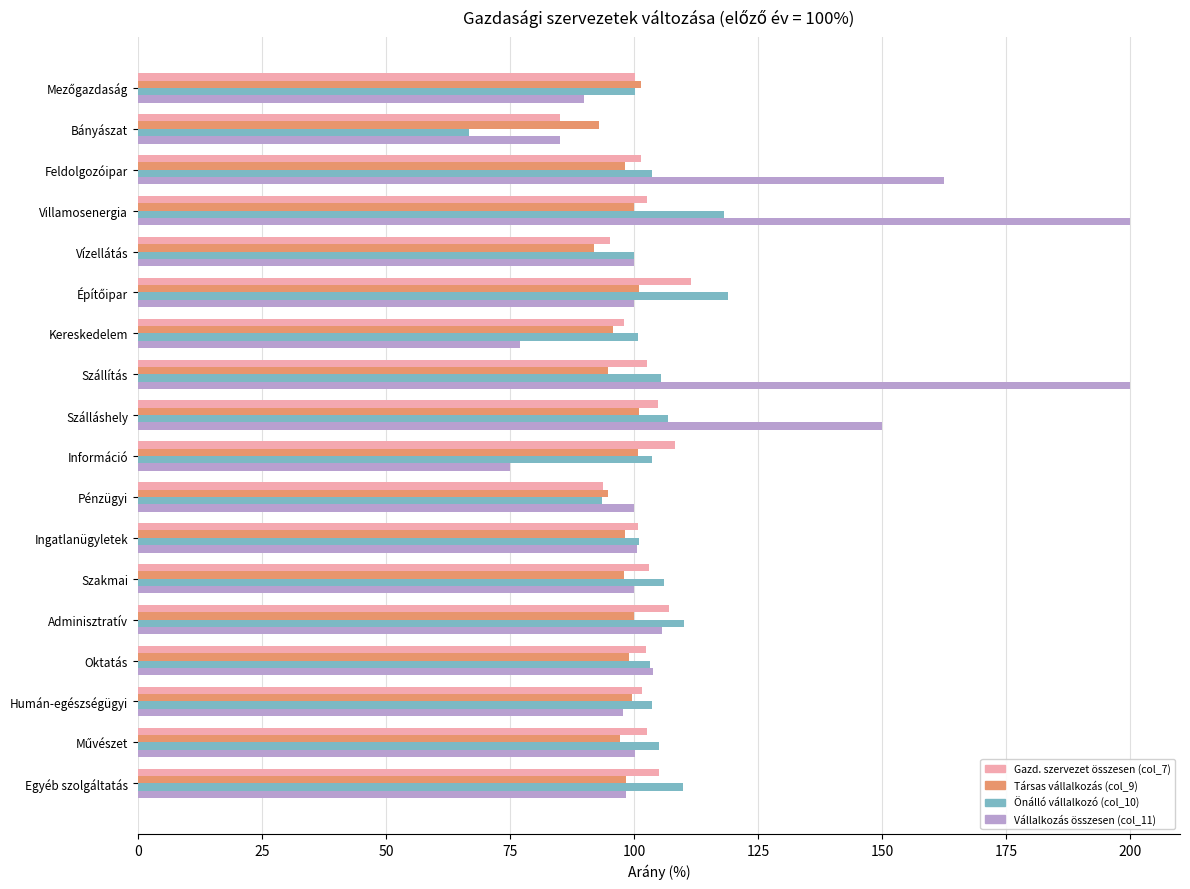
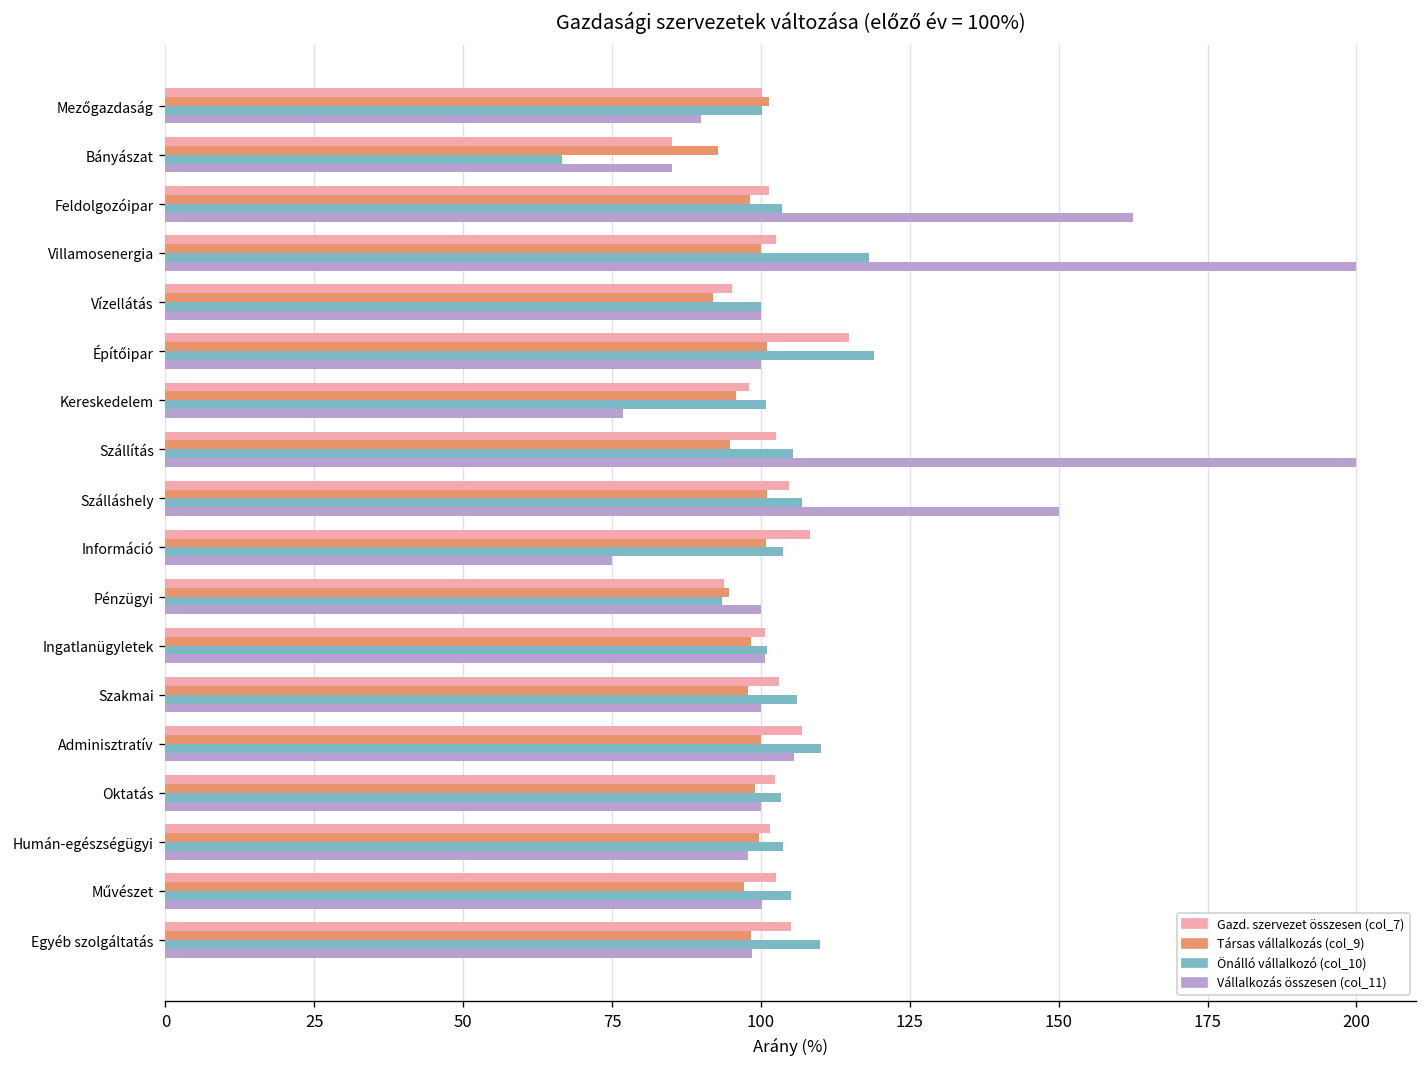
  {
    "Gazd. szervezet összesen (col_7)": {
      "Mezőgazdaság": 100,
      "Bányászat": 85,
      "Feldolgozóipar": 101,
      "Villamosenergia": 103,
      "Vízellátás": 95,
-     "Építőipar": 111,
+     "Építőipar": 115,
      "Kereskedelem": 98,
      "Szállítás": 103,
      "Szálláshely": 105,
      "Információ": 108,
      "Pénzügyi": 94,
      "Ingatlanügyletek": 101,
      "Szakmai": 103,
      "Adminisztratív": 107,
      "Oktatás": 102,
      "Humán-egészségügyi": 102,
      "Művészet": 103,
      "Egyéb szolgáltatás": 105
    },
    "Társas vállalkozás (col_9)": {
      "Mezőgazdaság": 101,
      "Bányászat": 93,
      "Feldolgozóipar": 98,
      "Villamosenergia": 100,
      "Vízellátás": 92,
      "Építőipar": 101,
      "Kereskedelem": 96,
      "Szállítás": 95,
      "Szálláshely": 101,
      "Információ": 101,
      "Pénzügyi": 95,
      "Ingatlanügyletek": 98,
      "Szakmai": 98,
      "Adminisztratív": 100,
      "Oktatás": 99,
      "Humán-egészségügyi": 100,
      "Művészet": 97,
      "Egyéb szolgáltatás": 98
    },
    "Önálló vállalkozó (col_10)": {
      "Mezőgazdaság": 100,
      "Bányászat": 67,
      "Feldolgozóipar": 104,
      "Villamosenergia": 118,
      "Vízellátás": 100,
      "Építőipar": 119,
      "Kereskedelem": 101,
      "Szállítás": 105,
      "Szálláshely": 107,
      "Információ": 104,
      "Pénzügyi": 94,
      "Ingatlanügyletek": 101,
      "Szakmai": 106,
      "Adminisztratív": 110,
      "Oktatás": 103,
      "Humán-egészségügyi": 104,
      "Művészet": 105,
      "Egyéb szolgáltatás": 110
    },
    "Vállalkozás összesen (col_11)": {
      "Mezőgazdaság": 90,
      "Bányászat": 85,
      "Feldolgozóipar": 163,
      "Villamosenergia": 200,
      "Vízellátás": 100,
      "Építőipar": 100,
      "Kereskedelem": 77,
      "Szállítás": 200,
      "Szálláshely": 150,
      "Információ": 75,
      "Pénzügyi": 100,
      "Ingatlanügyletek": 101,
      "Szakmai": 100,
      "Adminisztratív": 106,
-     "Oktatás": 104,
+     "Oktatás": 100,
      "Humán-egészségügyi": 98,
      "Művészet": 100,
      "Egyéb szolgáltatás": 98
    }
  }
